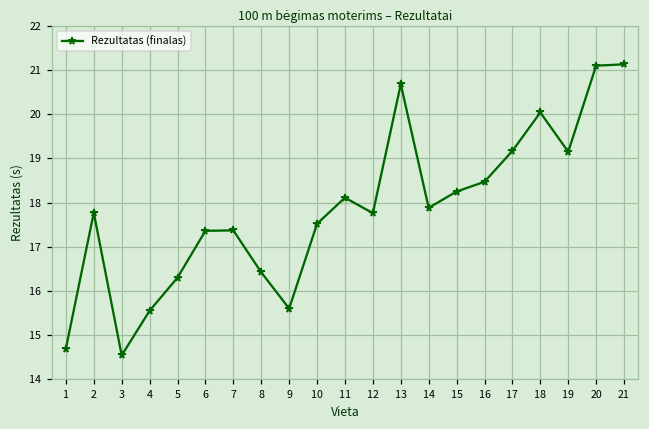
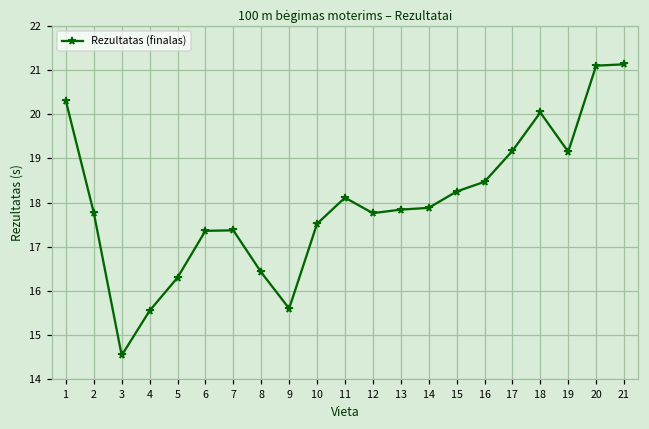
  {
-   "1": 14.7,
+   "1": 20.3,
    "2": 17.8,
    "3": 14.5,
    "4": 15.6,
    "5": 16.3,
    "6": 17.4,
    "7": 17.4,
    "8": 16.4,
    "9": 15.6,
    "10": 17.5,
    "11": 18.1,
    "12": 17.8,
-   "13": 20.7,
+   "13": 17.8,
    "14": 17.9,
    "15": 18.3,
    "16": 18.5,
    "17": 19.2,
    "18": 20.0,
    "19": 19.2,
    "20": 21.1,
    "21": 21.1
  }
